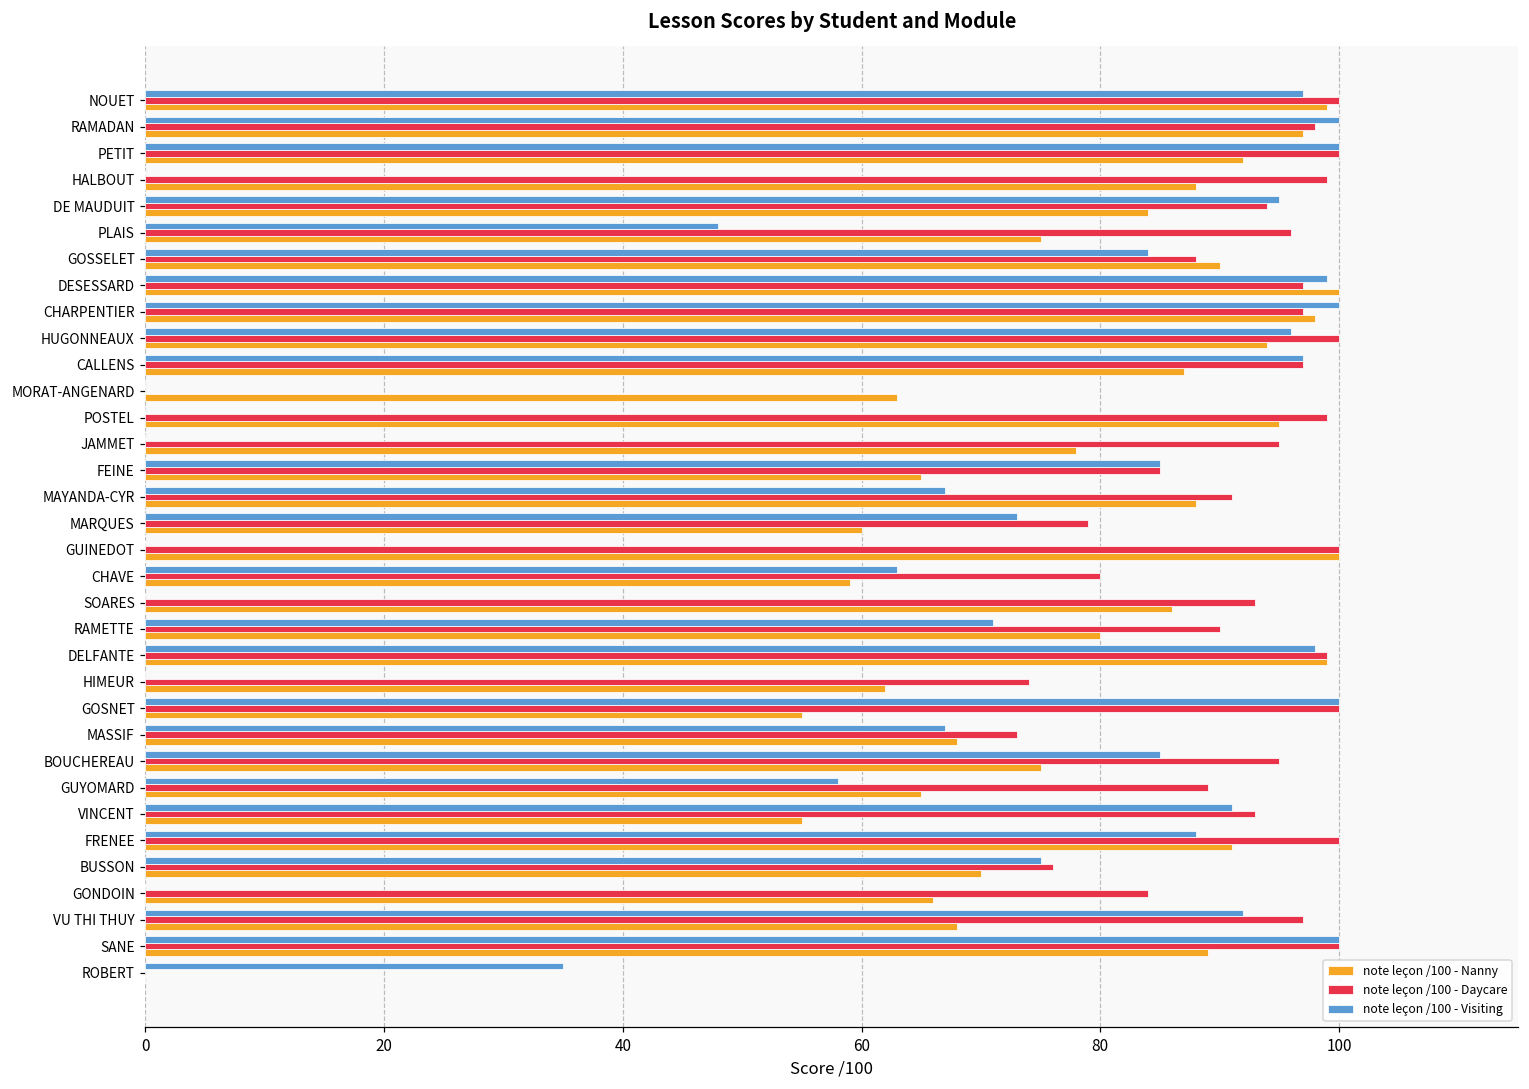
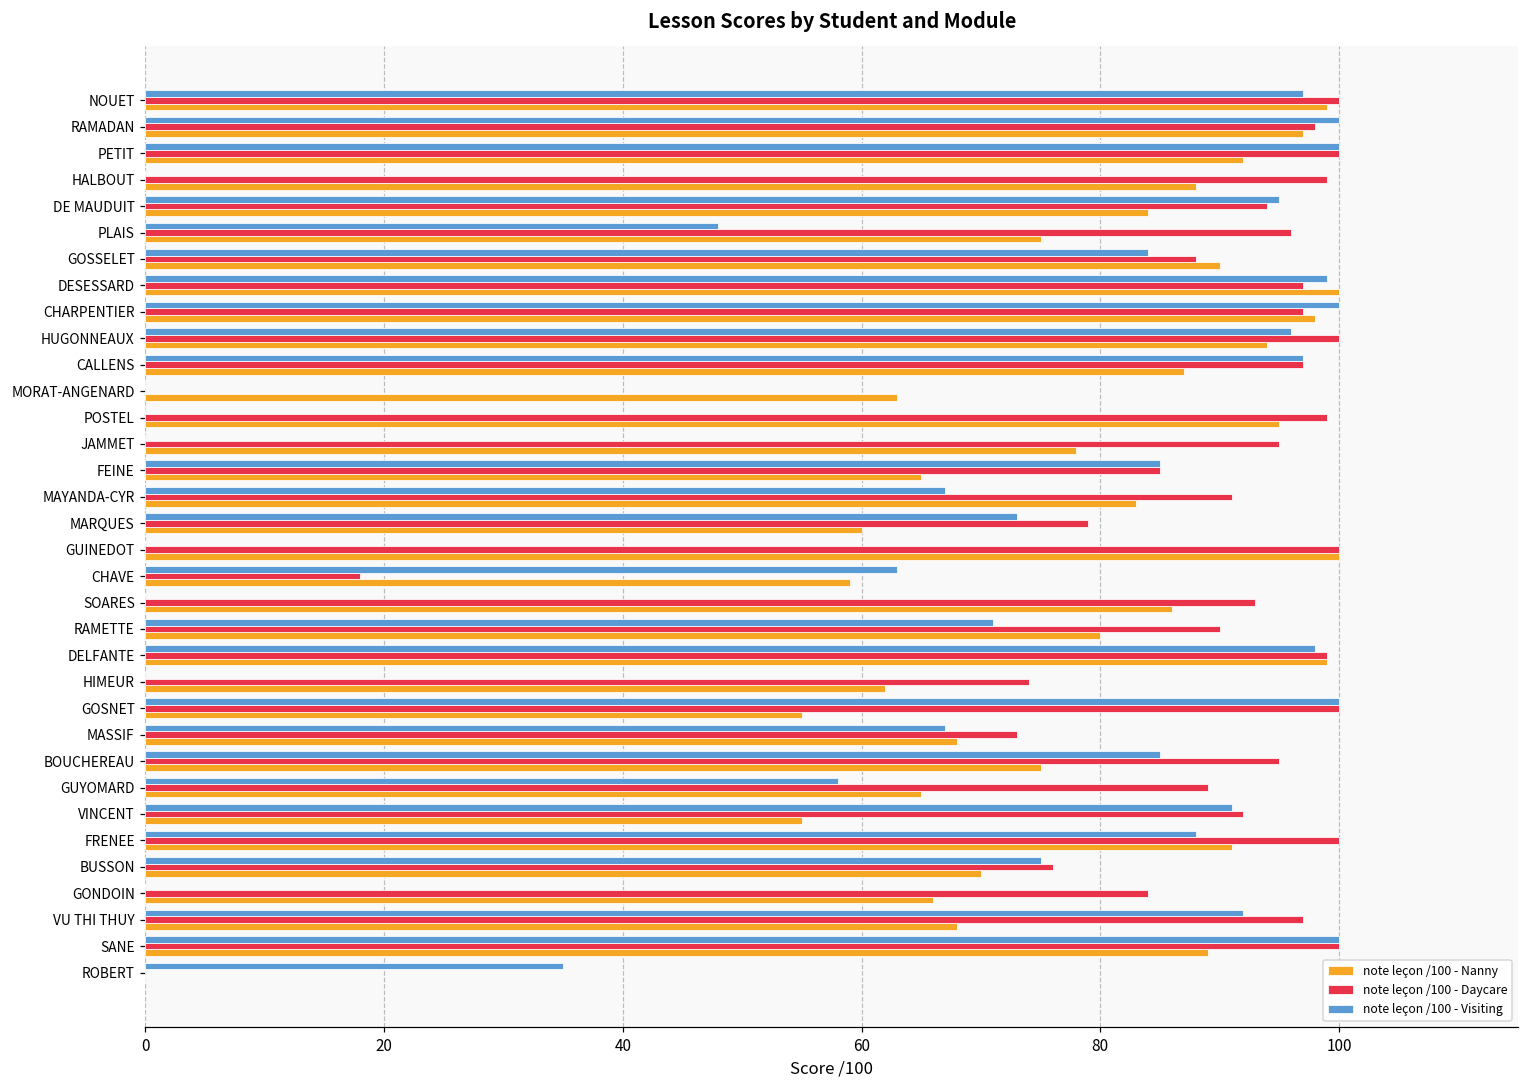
  {
    "note leçon /100 - Nanny": {
      "NOUET": 99,
      "RAMADAN": 97,
      "PETIT": 92,
      "HALBOUT": 88,
      "DE MAUDUIT": 84,
      "PLAIS": 75,
      "GOSSELET": 90,
      "DESESSARD": 100,
      "CHARPENTIER": 98,
      "HUGONNEAUX": 94,
      "CALLENS": 87,
      "MORAT-ANGENARD": 63,
      "POSTEL": 95,
      "JAMMET": 78,
      "FEINE": 65,
-     "MAYANDA-CYR": 88,
+     "MAYANDA-CYR": 83,
      "MARQUES": 60,
      "GUINEDOT": 100,
      "CHAVE": 59,
      "SOARES": 86,
      "RAMETTE": 80,
      "DELFANTE": 99,
      "HIMEUR": 62,
      "GOSNET": 55,
      "MASSIF": 68,
      "BOUCHEREAU": 75,
      "GUYOMARD": 65,
      "VINCENT": 55,
      "FRENEE": 91,
      "BUSSON": 70,
      "GONDOIN": 66,
      "VU THI THUY": 68,
      "SANE": 89,
      "ROBERT": 0
    },
    "note leçon /100 - Daycare": {
      "NOUET": 100,
      "RAMADAN": 98,
      "PETIT": 100,
      "HALBOUT": 99,
      "DE MAUDUIT": 94,
      "PLAIS": 96,
      "GOSSELET": 88,
      "DESESSARD": 97,
      "CHARPENTIER": 97,
      "HUGONNEAUX": 100,
      "CALLENS": 97,
      "MORAT-ANGENARD": 0,
      "POSTEL": 99,
      "JAMMET": 95,
      "FEINE": 85,
      "MAYANDA-CYR": 91,
      "MARQUES": 79,
      "GUINEDOT": 100,
-     "CHAVE": 80,
+     "CHAVE": 18,
      "SOARES": 93,
      "RAMETTE": 90,
      "DELFANTE": 99,
      "HIMEUR": 74,
      "GOSNET": 100,
      "MASSIF": 73,
      "BOUCHEREAU": 95,
      "GUYOMARD": 89,
-     "VINCENT": 93,
+     "VINCENT": 92,
      "FRENEE": 100,
      "BUSSON": 76,
      "GONDOIN": 84,
      "VU THI THUY": 97,
      "SANE": 100,
      "ROBERT": 0
    },
    "note leçon /100 - Visiting": {
      "NOUET": 97,
      "RAMADAN": 100,
      "PETIT": 100,
      "HALBOUT": 0,
      "DE MAUDUIT": 95,
      "PLAIS": 48,
      "GOSSELET": 84,
      "DESESSARD": 99,
      "CHARPENTIER": 100,
      "HUGONNEAUX": 96,
      "CALLENS": 97,
      "MORAT-ANGENARD": 0,
      "POSTEL": 0,
      "JAMMET": 0,
      "FEINE": 85,
      "MAYANDA-CYR": 67,
      "MARQUES": 73,
      "GUINEDOT": 0,
      "CHAVE": 63,
      "SOARES": 0,
      "RAMETTE": 71,
      "DELFANTE": 98,
      "HIMEUR": 0,
      "GOSNET": 100,
      "MASSIF": 67,
      "BOUCHEREAU": 85,
      "GUYOMARD": 58,
      "VINCENT": 91,
      "FRENEE": 88,
      "BUSSON": 75,
      "GONDOIN": 0,
      "VU THI THUY": 92,
      "SANE": 100,
      "ROBERT": 35
    }
  }
